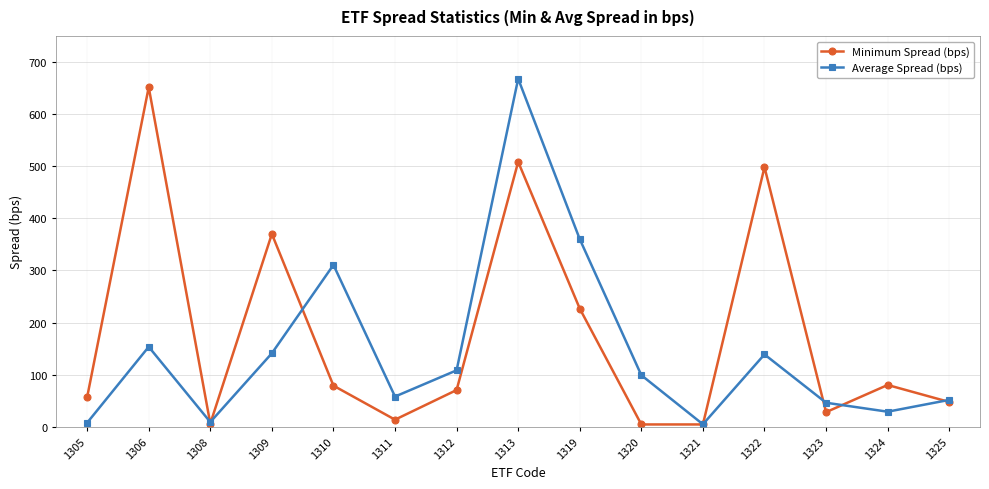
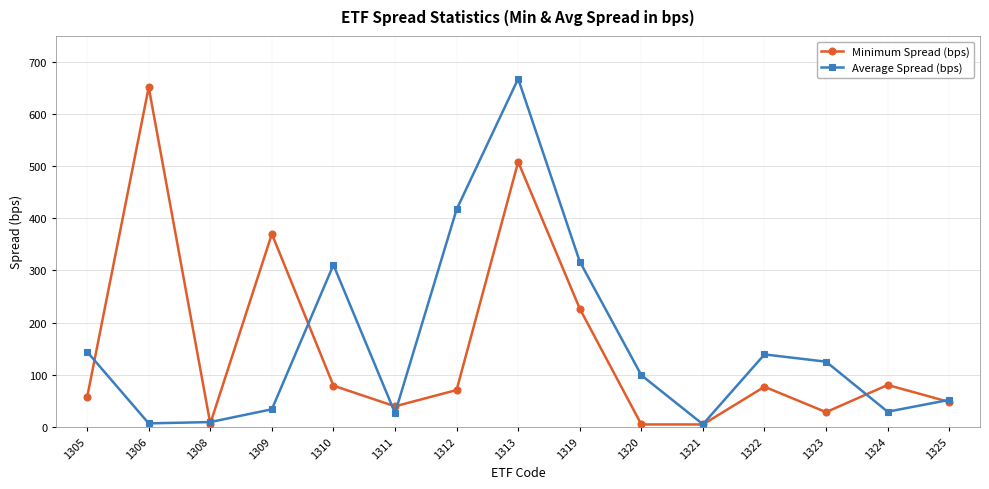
  {
    "Minimum Spread (bps)": {
      "1305": 60,
      "1306": 650,
      "1309": 370,
      "1310": 80,
-     "1311": 10,
+     "1311": 40,
      "1312": 70,
      "1313": 510,
      "1319": 230,
      "1320": 0,
-     "1322": 500,
+     "1322": 80,
      "1323": 30,
      "1324": 80
    },
    "Average Spread (bps)": {
-     "1305": 10,
-     "1306": 150,
-     "1309": 140,
+     "1305": 140,
+     "1306": 10,
+     "1309": 30,
      "1310": 310,
-     "1311": 60,
-     "1312": 110,
+     "1311": 30,
+     "1312": 420,
      "1313": 670,
-     "1319": 360,
+     "1319": 320,
      "1320": 100,
      "1322": 140,
-     "1323": 50,
+     "1323": 130,
      "1324": 30
    }
  }
